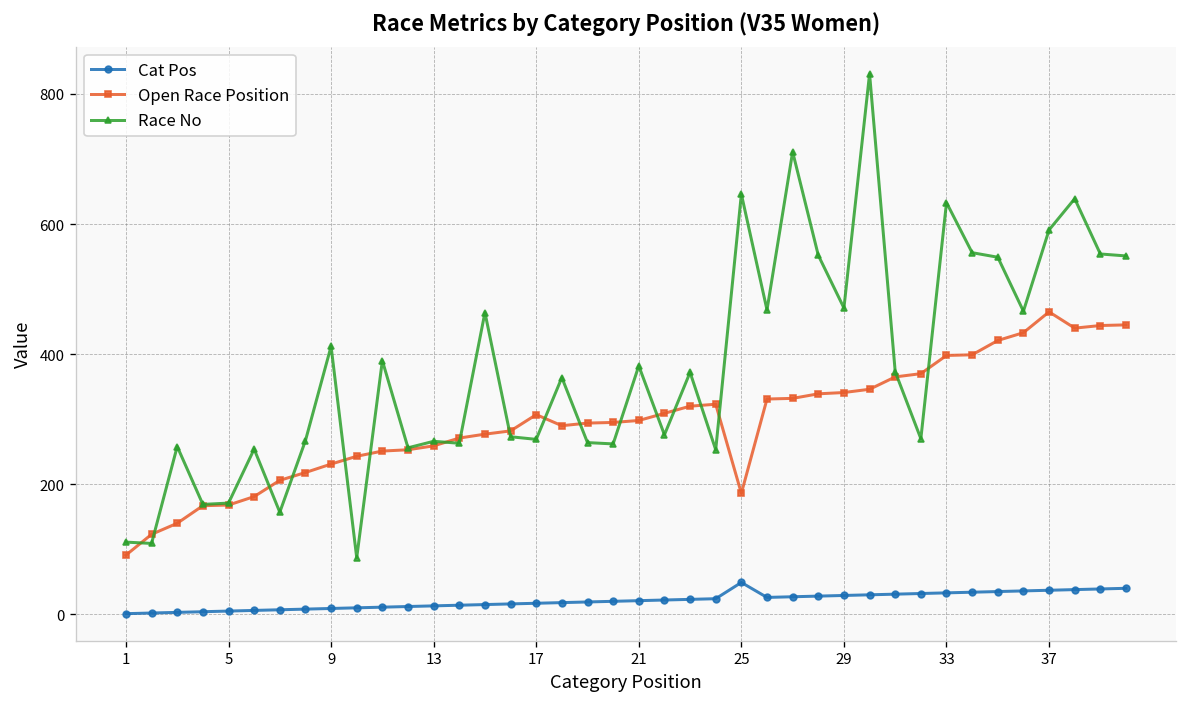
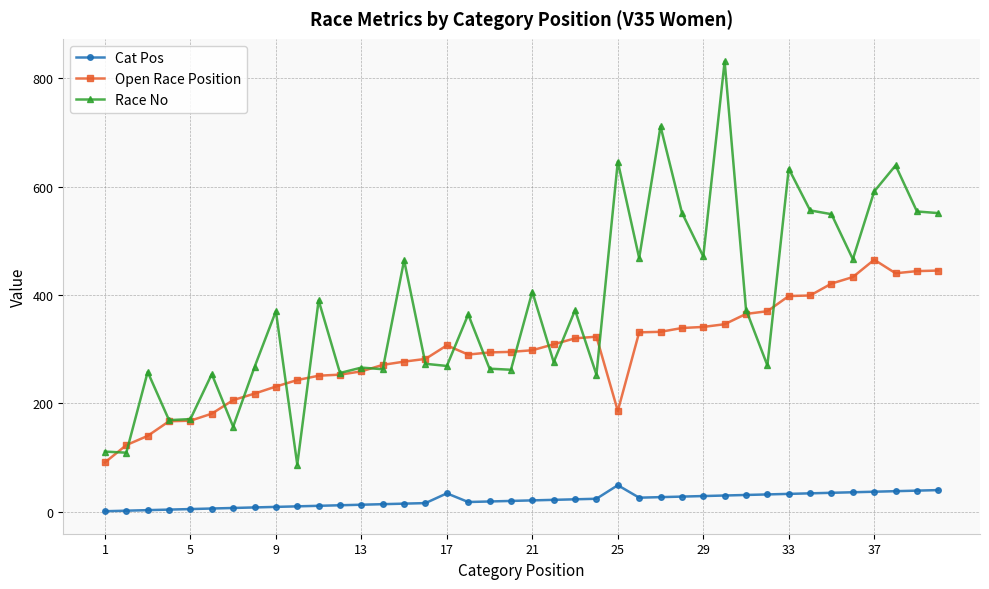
  {
    "Cat Pos": {
      "1": 0,
      "5": 10,
      "9": 10,
      "13": 10,
-     "17": 20,
+     "17": 30,
      "21": 20,
      "25": 50,
      "29": 30,
      "33": 30,
      "37": 40
    },
    "Open Race Position": {
      "1": 90,
      "9": 230,
      "13": 260,
      "17": 310,
      "21": 300,
      "25": 190,
      "29": 340,
      "33": 400,
      "37": 470
    },
    "Race No": {
      "1": 110,
-     "9": 410,
+     "9": 370,
      "13": 270,
      "17": 270,
-     "21": 380,
+     "21": 410,
      "25": 650,
      "29": 470,
      "33": 630,
      "37": 590
    }
  }
